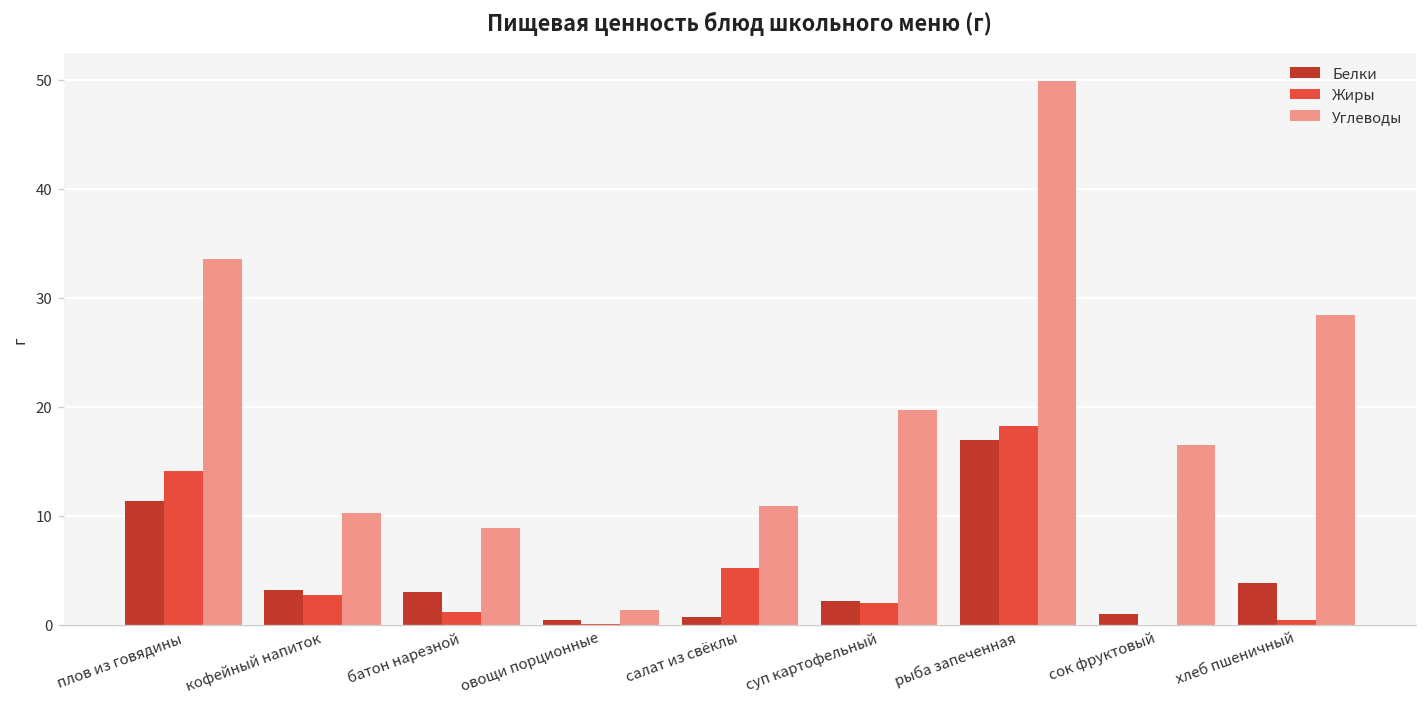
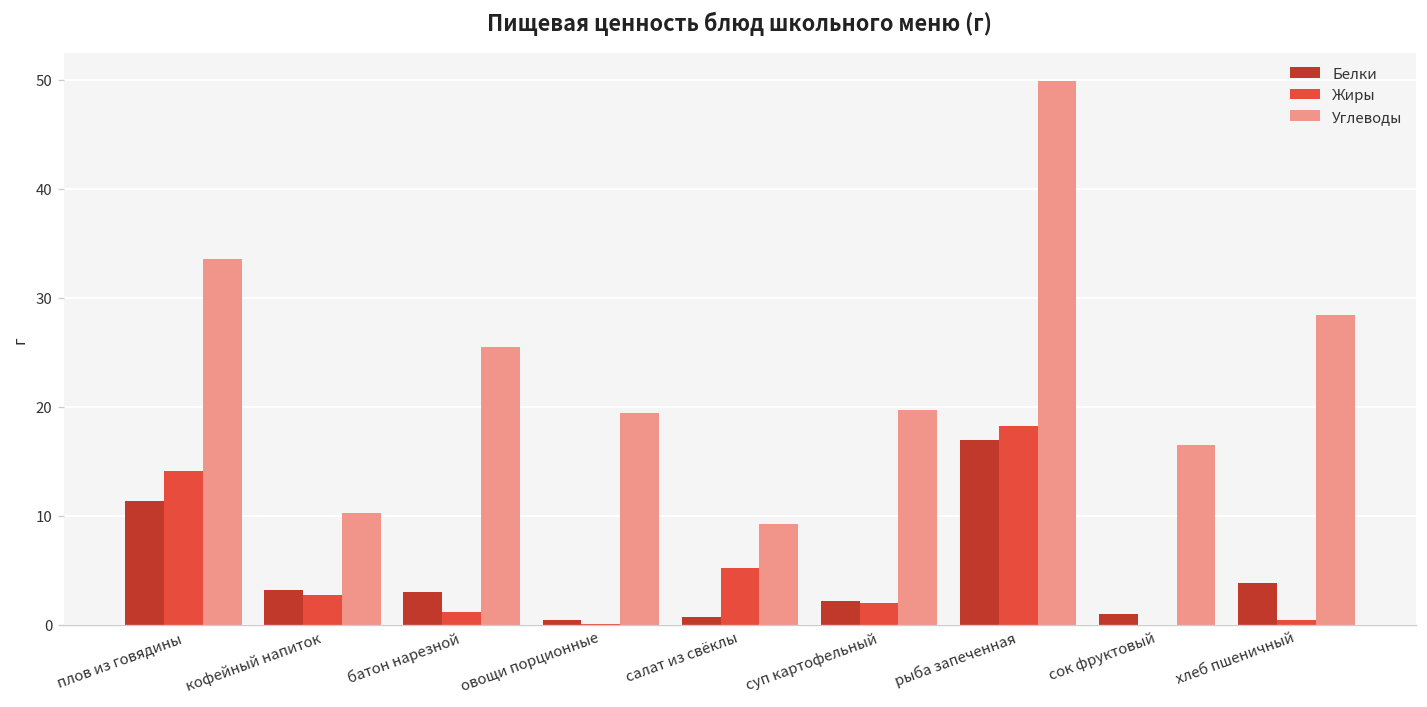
  {
    "Углеводы": {
      "плов из говядины": 34,
      "кофейный напиток": 10,
-     "батон нарезной": 9,
-     "овощи порционные": 1,
-     "салат из свёклы": 11,
+     "батон нарезной": 26,
+     "овощи порционные": 19,
+     "салат из свёклы": 9,
      "суп картофельный": 20,
      "рыба запеченная": 50,
      "сок фруктовый": 17,
      "хлеб пшеничный": 28
    }
  }
